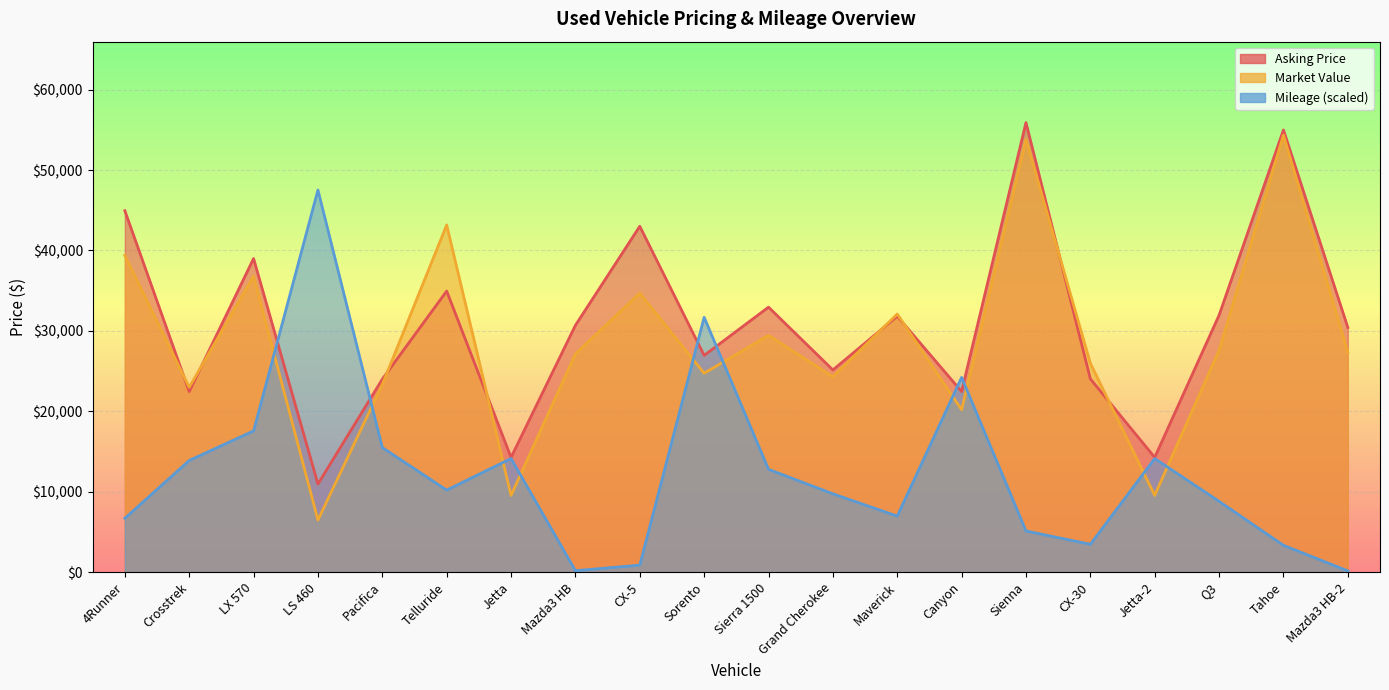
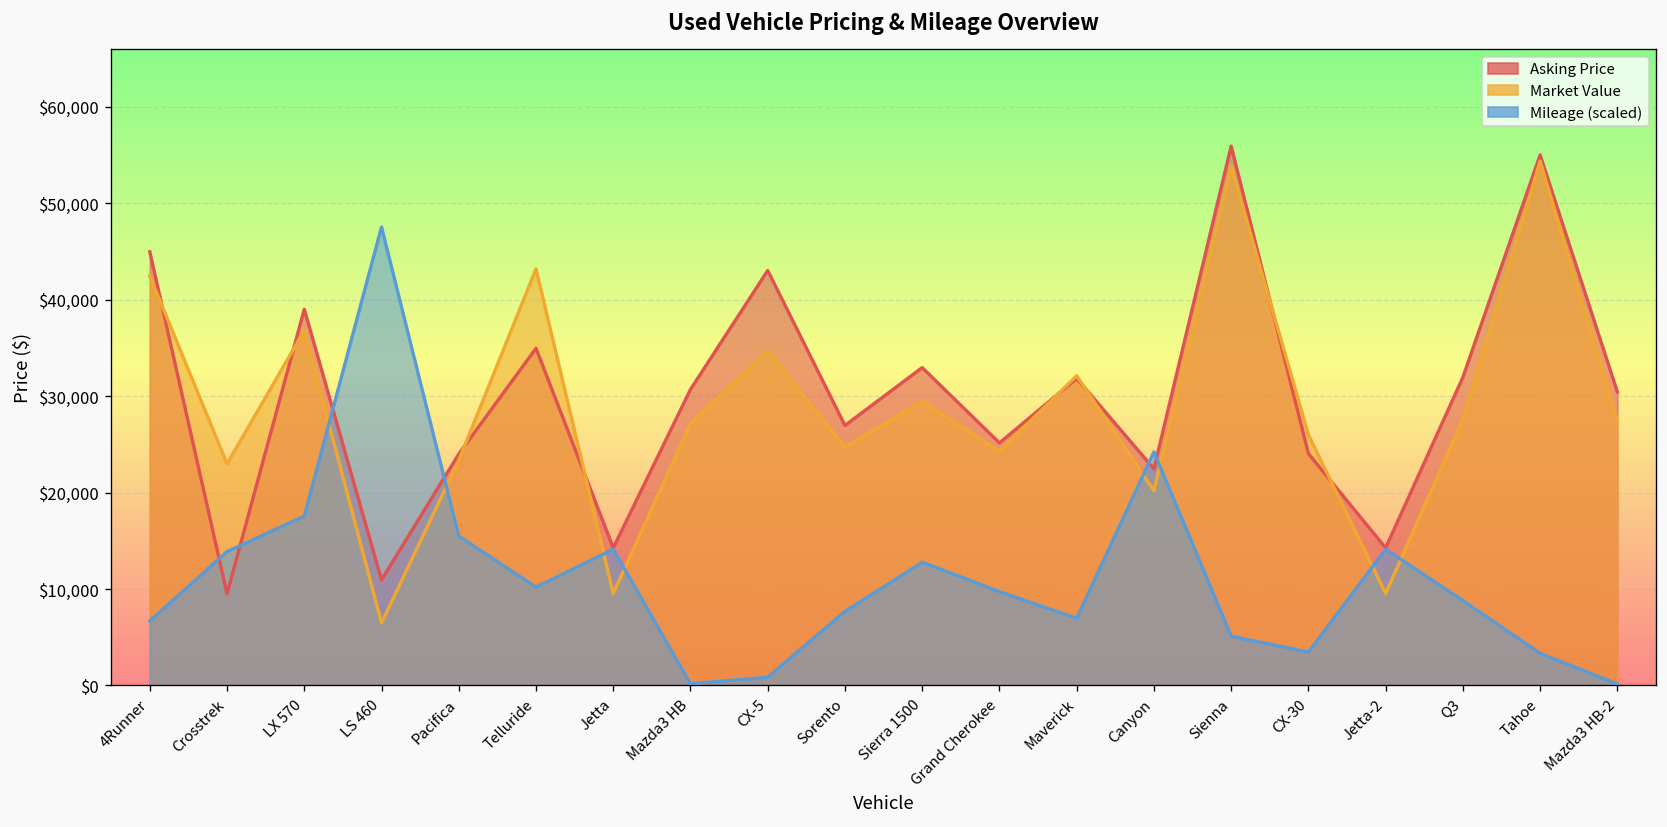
  {
    "Asking Price": {
      "4Runner": "$45,000",
-     "Crosstrek": "$22,000",
+     "Crosstrek": "$10,000",
      "LX 570": "$39,000",
      "LS 460": "$11,000",
      "Pacifica": "$24,000",
      "Telluride": "$35,000",
      "Mazda3 HB": "$31,000",
      "CX-5": "$43,000",
      "Sorento": "$27,000",
      "Sierra 1500": "$33,000",
      "Grand Cherokee": "$25,000",
      "Canyon": "$22,000",
      "Sienna": "$56,000",
      "CX-30": "$24,000",
      "Q3": "$32,000",
      "Tahoe": "$55,000",
      "Mazda3 HB-2": "$30,000"
    },
    "Market Value": {
-     "4Runner": "$39,000",
+     "4Runner": "$42,000",
      "Crosstrek": "$23,000",
      "LX 570": "$37,000",
      "LS 460": "$6,000",
      "Pacifica": "$23,000",
      "Telluride": "$43,000",
      "Jetta": "$10,000",
      "Mazda3 HB": "$27,000",
      "CX-5": "$35,000",
      "Sorento": "$25,000",
      "Sierra 1500": "$29,000",
      "Grand Cherokee": "$24,000",
      "Canyon": "$20,000",
      "Sienna": "$54,000",
      "CX-30": "$26,000",
      "Jetta-2": "$10,000",
      "Q3": "$28,000",
      "Tahoe": "$54,000",
      "Mazda3 HB-2": "$27,000"
    },
    "Mileage (scaled)": {
      "4Runner": "$7,000",
      "Crosstrek": "$14,000",
      "LX 570": "$18,000",
      "LS 460": "$48,000",
      "Pacifica": "$15,000",
      "Telluride": "$10,000",
      "Mazda3 HB": "$0",
      "CX-5": "$1,000",
-     "Sorento": "$32,000",
+     "Sorento": "$8,000",
      "Sierra 1500": "$13,000",
      "Grand Cherokee": "$10,000",
      "Maverick": "$7,000",
      "Canyon": "$24,000",
      "Sienna": "$5,000",
      "CX-30": "$3,000",
      "Q3": "$9,000",
      "Tahoe": "$3,000",
      "Mazda3 HB-2": "$0"
    }
  }
